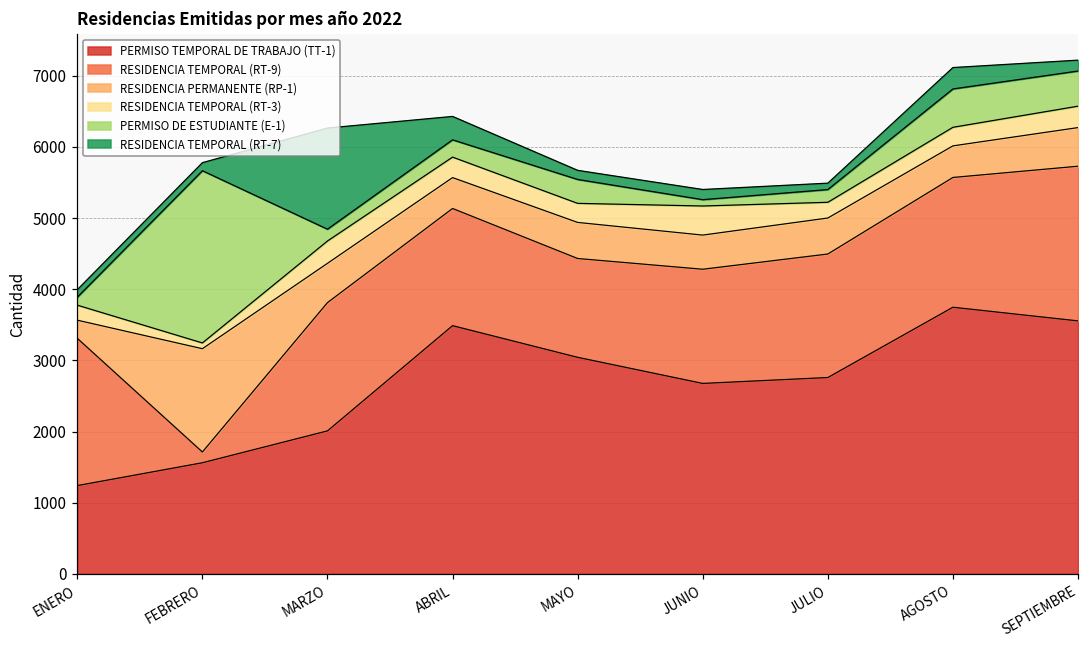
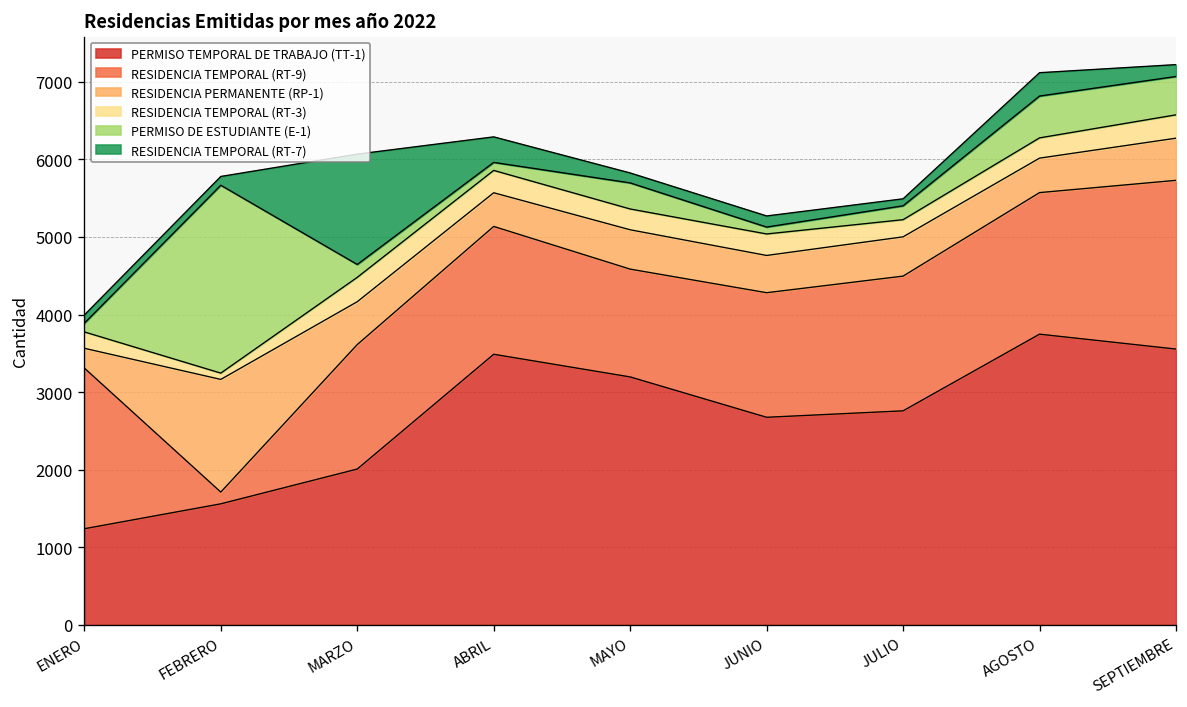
  {
    "PERMISO TEMPORAL DE TRABAJO (TT-1)": {
      "ENERO": 1200,
      "FEBRERO": 1600,
      "MARZO": 2000,
      "ABRIL": 3500,
-     "MAYO": 3000,
+     "MAYO": 3200,
      "JUNIO": 2700,
      "JULIO": 2800,
      "AGOSTO": 3700,
      "SEPTIEMBRE": 3600
    },
    "RESIDENCIA TEMPORAL (RT-9)": {
      "ENERO": 2100,
      "FEBRERO": 200,
-     "MARZO": 1800,
+     "MARZO": 1600,
      "ABRIL": 1600,
      "MAYO": 1400,
      "JUNIO": 1600,
      "JULIO": 1700,
      "AGOSTO": 1800,
      "SEPTIEMBRE": 2200
    },
    "RESIDENCIA PERMANENTE (RP-1)": {
      "ENERO": 300,
      "FEBRERO": 1500,
      "MARZO": 600,
      "ABRIL": 400,
      "MAYO": 500,
      "JUNIO": 500,
      "JULIO": 500,
      "AGOSTO": 400,
      "SEPTIEMBRE": 500
    },
    "RESIDENCIA TEMPORAL (RT-3)": {
      "ENERO": 200,
      "FEBRERO": 100,
      "MARZO": 300,
      "ABRIL": 300,
      "MAYO": 300,
-     "JUNIO": 400,
+     "JUNIO": 300,
      "JULIO": 200,
      "AGOSTO": 300,
      "SEPTIEMBRE": 300
    },
    "PERMISO DE ESTUDIANTE (E-1)": {
      "ENERO": 100,
      "FEBRERO": 2400,
      "MARZO": 200,
-     "ABRIL": 200,
+     "ABRIL": 100,
      "MAYO": 300,
      "JUNIO": 100,
      "JULIO": 200,
      "AGOSTO": 500,
      "SEPTIEMBRE": 500
    },
    "RESIDENCIA TEMPORAL (RT-7)": {
      "ENERO": 100,
      "FEBRERO": 100,
      "ABRIL": 300,
      "MAYO": 100,
      "JUNIO": 100,
      "JULIO": 100,
      "AGOSTO": 300,
      "SEPTIEMBRE": 200
    }
  }
